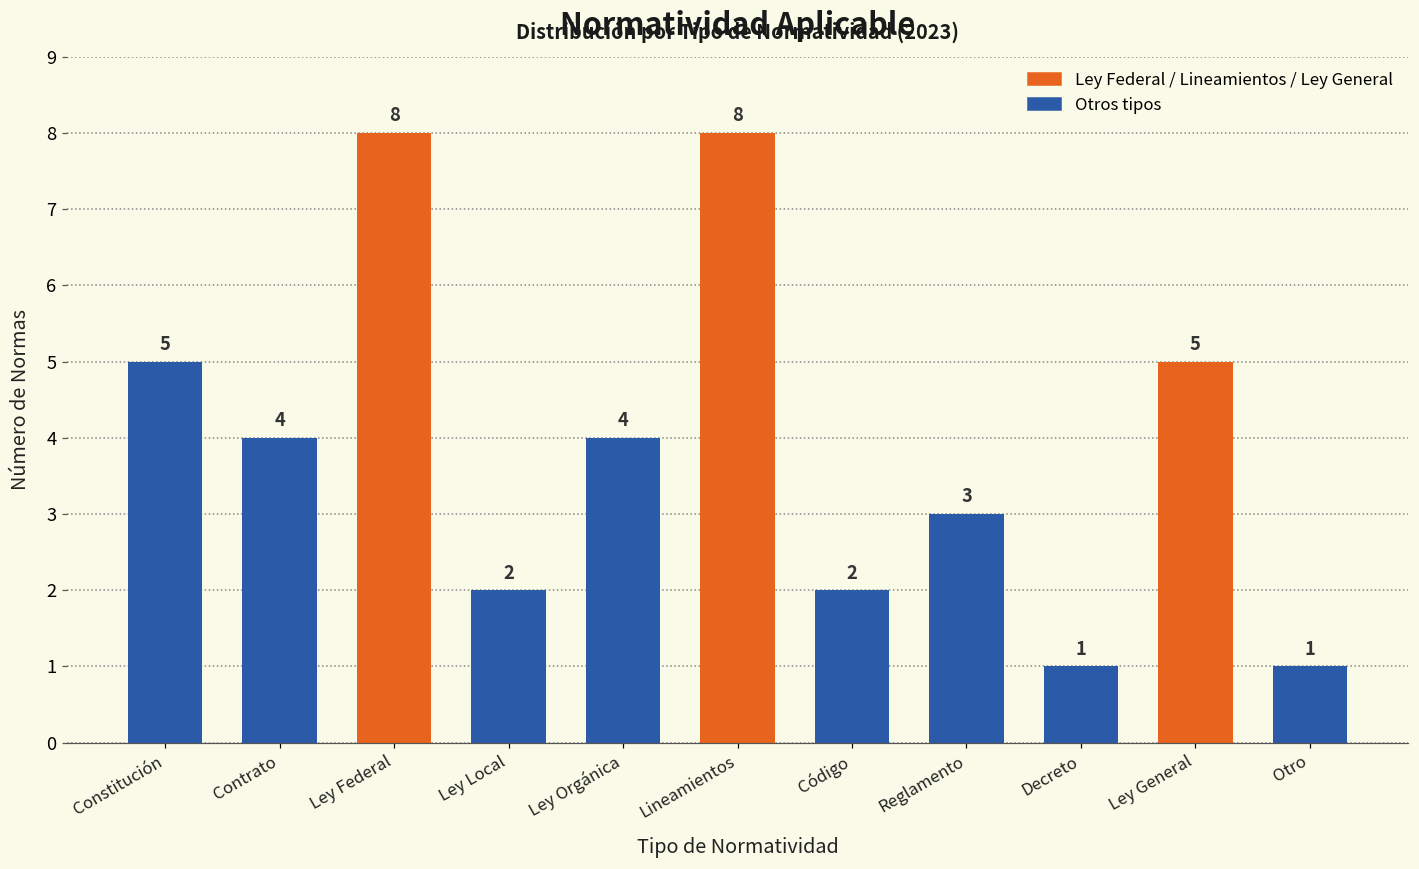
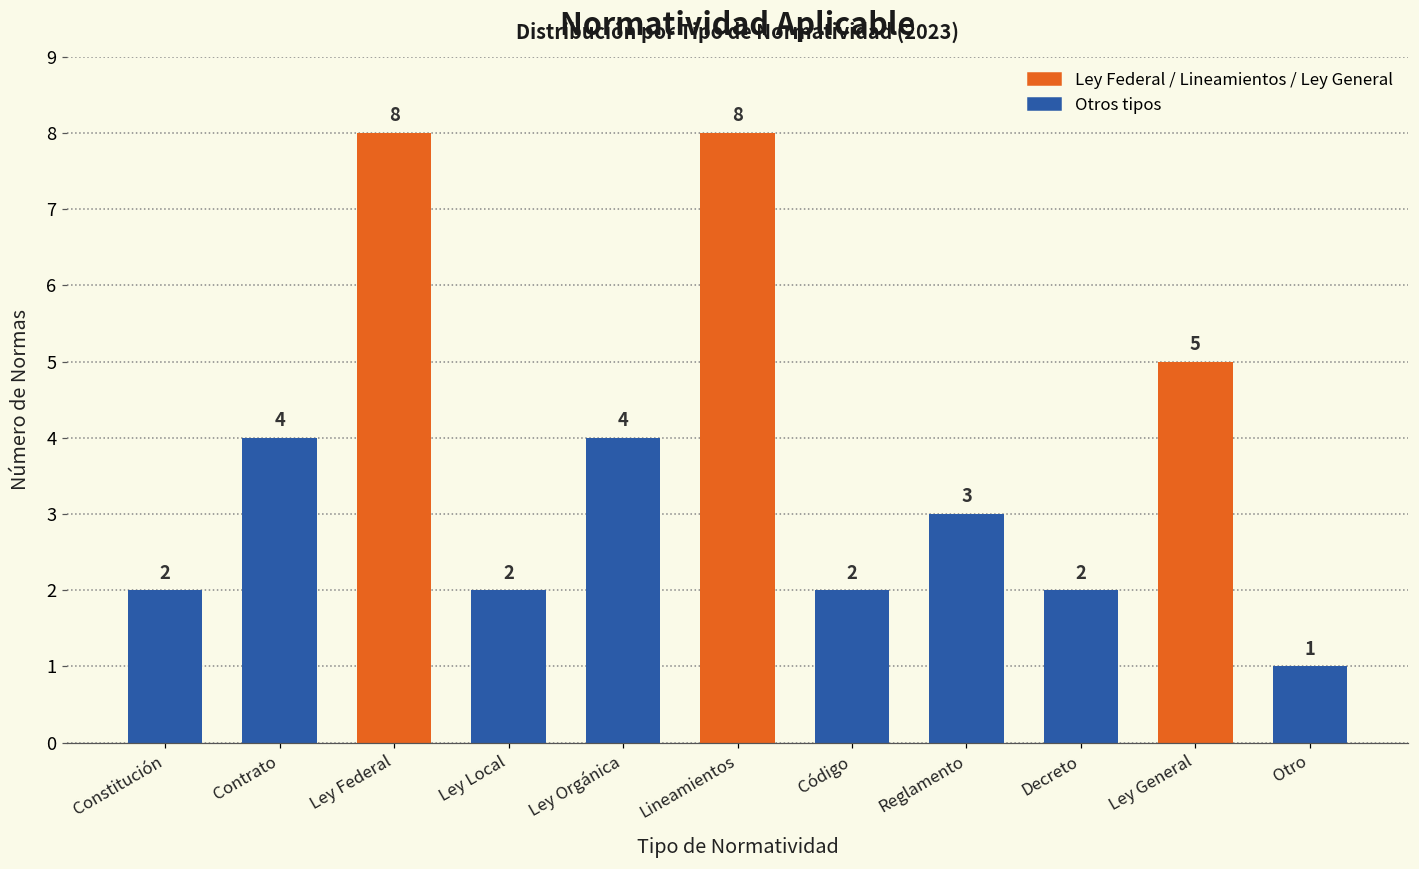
  {
-   "Constitución": 5,
+   "Constitución": 2,
    "Contrato": 4,
    "Ley Federal": 8,
    "Ley Local": 2,
    "Ley Orgánica": 4,
    "Lineamientos": 8,
    "Código": 2,
    "Reglamento": 3,
-   "Decreto": 1,
+   "Decreto": 2,
    "Ley General": 5,
    "Otro": 1
  }
